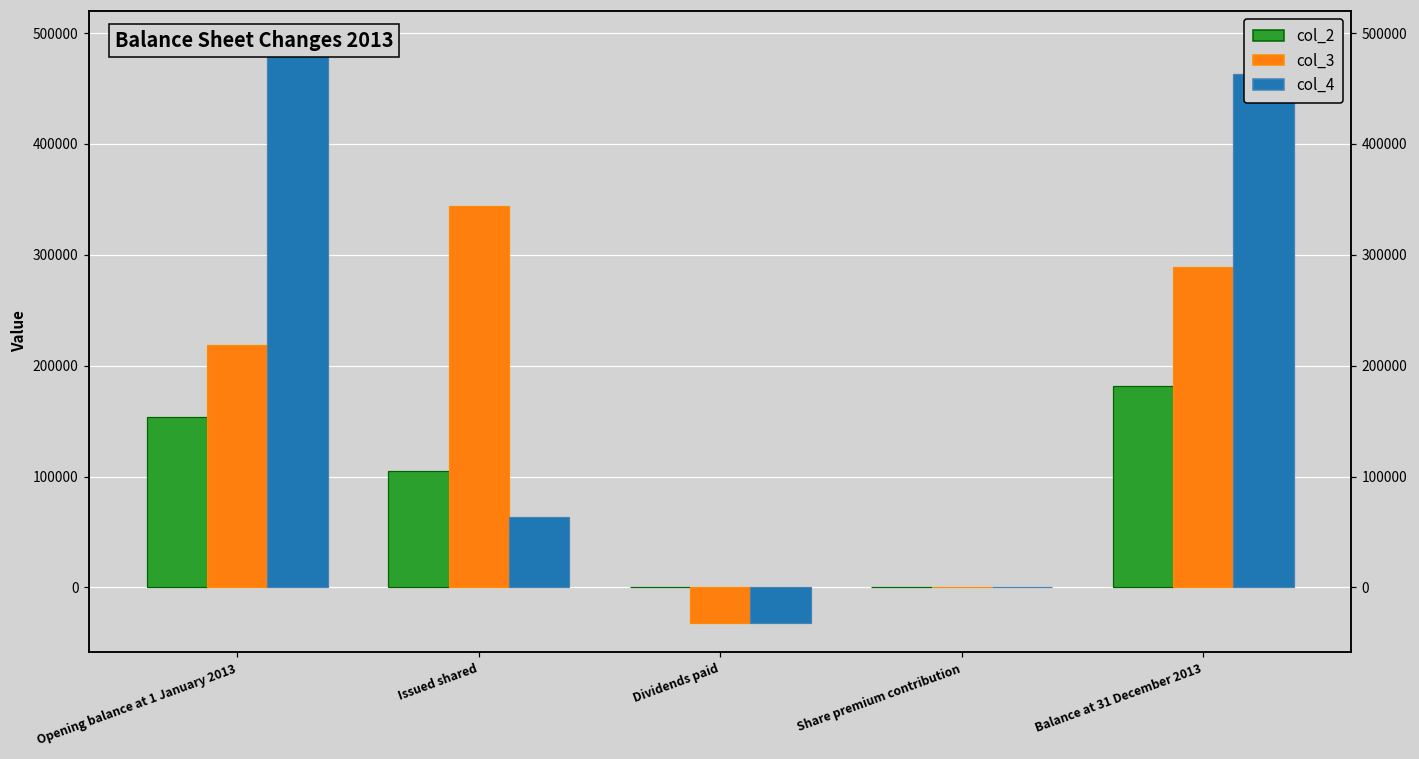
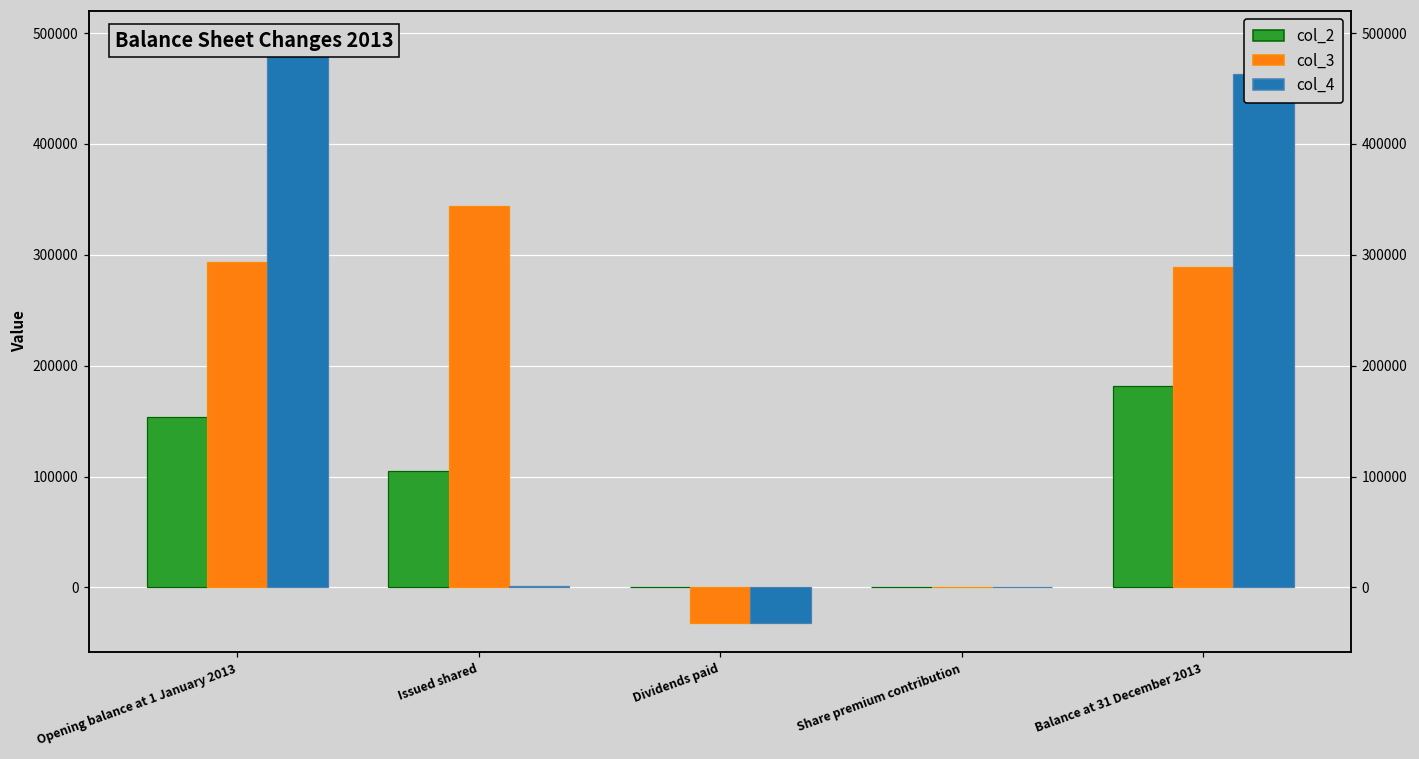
  {
    "col_2": {
      "Opening balance at 1 January 2013": 154000,
      "Issued shared": 105000,
      "Dividends paid": 0,
      "Share premium contribution": 0,
      "Balance at 31 December 2013": 182000
    },
    "col_3": {
-     "Opening balance at 1 January 2013": 219000,
+     "Opening balance at 1 January 2013": 294000,
      "Issued shared": 344000,
      "Dividends paid": -32000,
      "Share premium contribution": 0,
      "Balance at 31 December 2013": 289000
    },
    "col_4": {
-     "Issued shared": 64000,
+     "Issued shared": 1000,
      "Dividends paid": -32000,
      "Share premium contribution": 0
    }
  }
